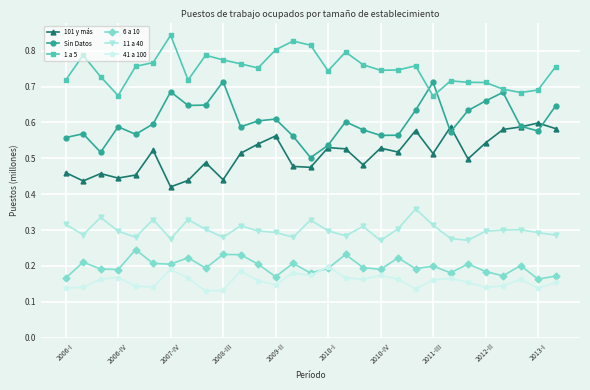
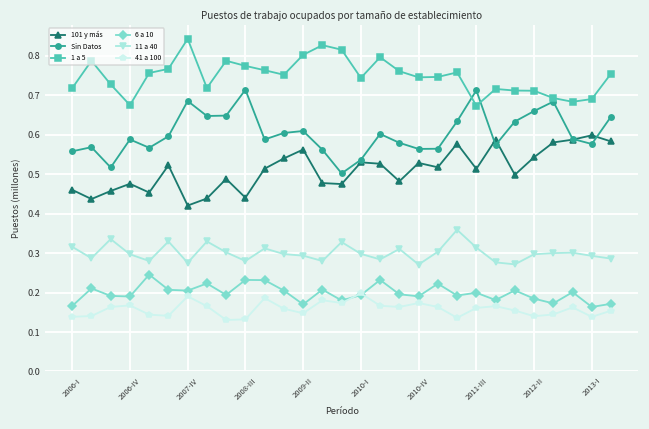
  {
    "101 y más": {
      "2006-I": 0.46,
-     "2006-IV": 0.45,
+     "2006-IV": 0.48,
      "2007-IV": 0.42,
      "2008-III": 0.44,
      "2009-II": 0.56,
      "2010-IV": 0.53,
      "2011-III": 0.51,
      "2012-II": 0.54,
      "2013-I": 0.60
    }
  }
